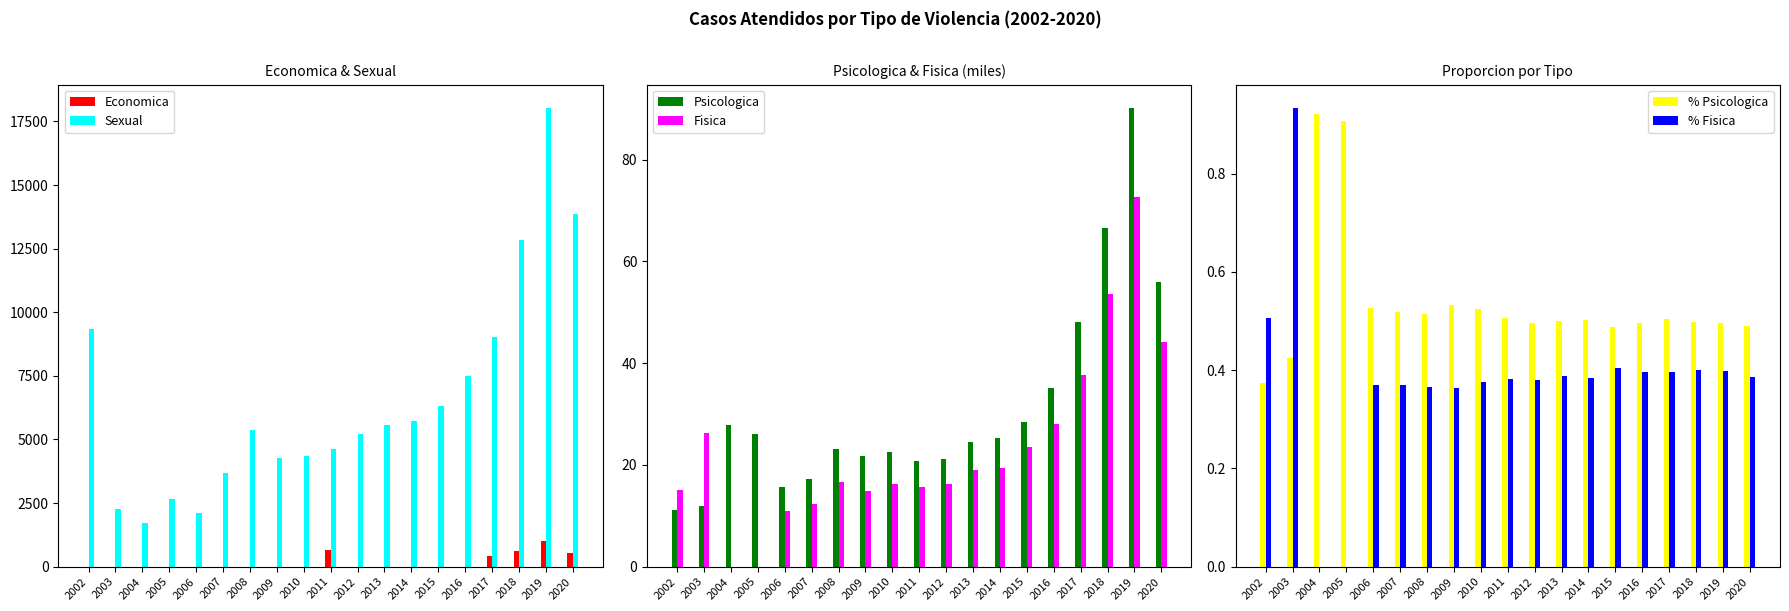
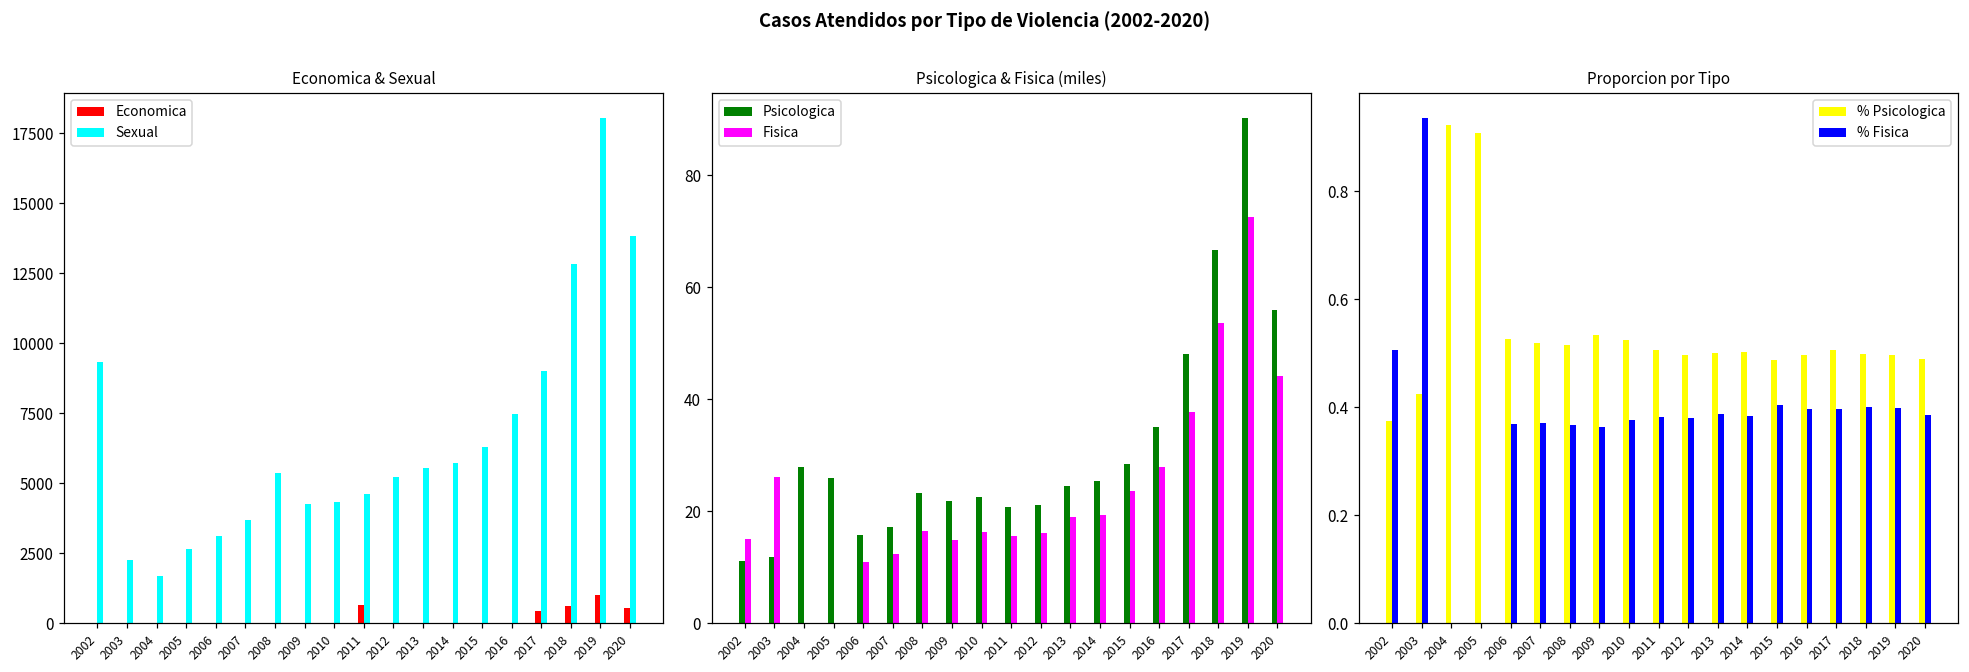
  {
    "Economica & Sexual": {
      "Economica": {
        "2002": 0,
        "2003": 0,
        "2004": 0,
        "2005": 0,
        "2006": 0,
        "2007": 0,
        "2008": 0,
        "2009": 0,
        "2010": 0,
        "2011": 700,
        "2012": 0,
        "2013": 0,
        "2014": 0,
        "2015": 0,
        "2016": 0,
        "2017": 400,
        "2018": 600,
        "2019": 1000,
        "2020": 500
      },
      "Sexual": {
        "2002": 9300,
        "2003": 2300,
        "2004": 1700,
        "2005": 2700,
-       "2006": 2100,
+       "2006": 3100,
        "2007": 3700,
        "2008": 5400,
        "2009": 4300,
        "2010": 4300,
        "2011": 4600,
        "2012": 5200,
        "2013": 5600,
        "2014": 5700,
        "2015": 6300,
        "2016": 7500,
        "2017": 9000,
        "2018": 12800,
        "2019": 18000,
        "2020": 13800
      }
    },
    "Psicologica & Fisica (miles)": {
      "Psicologica": {
        "2002": 11,
        "2003": 12,
        "2004": 28,
        "2005": 26,
        "2006": 16,
        "2007": 17,
        "2008": 23,
        "2009": 22,
        "2010": 23,
        "2011": 21,
        "2012": 21,
        "2013": 25,
        "2014": 25,
        "2015": 28,
        "2016": 35,
        "2017": 48,
        "2018": 67,
        "2019": 90,
        "2020": 56
      },
      "Fisica": {
        "2002": 15,
        "2003": 26,
        "2004": 0,
        "2005": 0,
        "2006": 11,
        "2007": 12,
        "2008": 17,
        "2009": 15,
        "2010": 16,
        "2011": 16,
        "2012": 16,
        "2013": 19,
        "2014": 19,
        "2015": 24,
        "2016": 28,
        "2017": 38,
        "2018": 54,
        "2019": 73,
        "2020": 44
      }
    },
    "Proporcion por Tipo": {
      "% Psicologica": {
        "2002": 0.37,
        "2003": 0.42,
        "2004": 0.92,
        "2005": 0.91,
        "2006": 0.53,
        "2007": 0.52,
        "2008": 0.51,
        "2009": 0.53,
        "2010": 0.52,
        "2011": 0.51,
        "2012": 0.50,
        "2013": 0.50,
        "2014": 0.50,
        "2015": 0.49,
        "2016": 0.50,
        "2017": 0.50,
        "2018": 0.50,
        "2019": 0.50,
        "2020": 0.49
      },
      "% Fisica": {
        "2002": 0.51,
        "2003": 0.93,
        "2004": 0.00,
        "2005": 0.00,
        "2006": 0.37,
        "2007": 0.37,
        "2008": 0.37,
        "2009": 0.36,
        "2010": 0.38,
        "2011": 0.38,
        "2012": 0.38,
        "2013": 0.39,
        "2014": 0.38,
        "2015": 0.40,
        "2016": 0.40,
        "2017": 0.40,
        "2018": 0.40,
        "2019": 0.40,
        "2020": 0.39
      }
    }
  }
